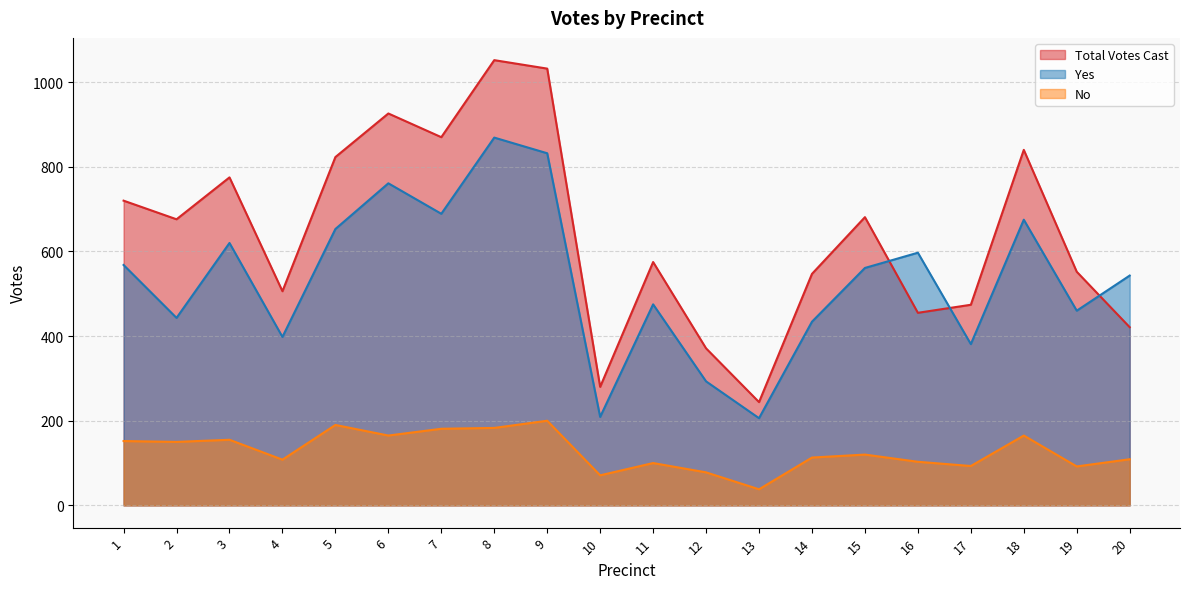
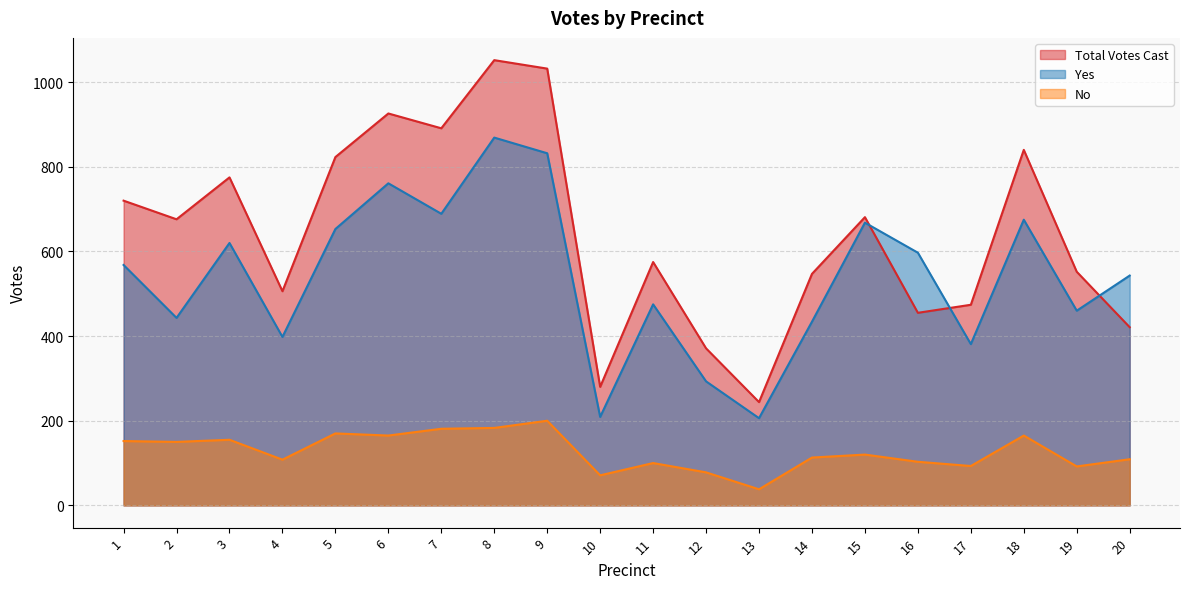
  {
    "Total Votes Cast": {
      "1": 720,
      "2": 680,
      "3": 780,
      "4": 510,
      "5": 820,
      "6": 930,
-     "7": 870,
+     "7": 890,
      "8": 1050,
      "9": 1030,
      "10": 280,
      "11": 580,
      "12": 370,
      "13": 240,
      "14": 550,
      "15": 680,
      "16": 460,
      "17": 470,
      "18": 840,
      "19": 550,
      "20": 420
    },
    "Yes": {
      "1": 570,
      "2": 440,
      "3": 620,
      "4": 400,
      "5": 650,
      "6": 760,
      "7": 690,
      "8": 870,
      "9": 830,
      "10": 210,
      "11": 480,
      "12": 290,
      "13": 210,
      "14": 430,
-     "15": 560,
+     "15": 670,
      "16": 600,
      "17": 380,
      "18": 680,
      "19": 460,
      "20": 540
    },
    "No": {
      "1": 150,
      "2": 150,
      "3": 160,
      "4": 110,
-     "5": 190,
+     "5": 170,
      "6": 170,
      "7": 180,
      "8": 180,
      "9": 200,
      "10": 70,
      "11": 100,
      "12": 80,
      "13": 40,
      "14": 110,
      "15": 120,
      "16": 100,
      "17": 90,
      "18": 170,
      "19": 90,
      "20": 110
    }
  }
